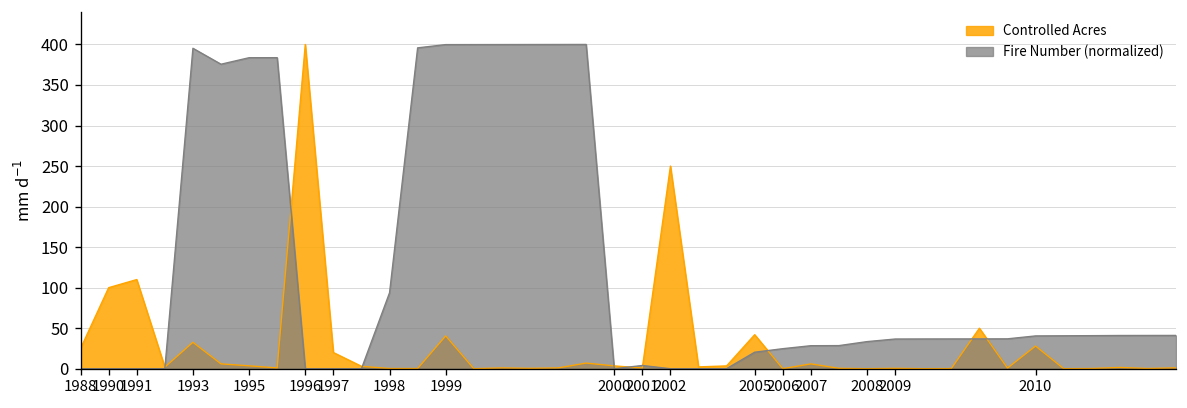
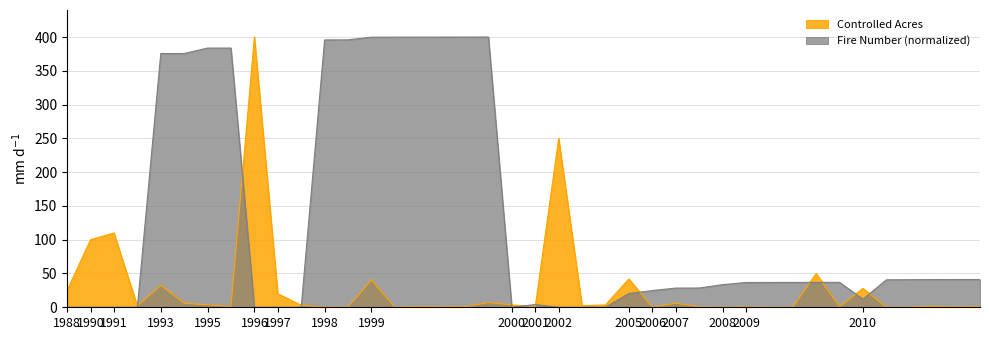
  {
    "Controlled Acres": {
      "1993": 30,
      "1995": 0,
      "1998": 0,
      "1999": 40,
      "2010": 30
    },
    "Fire Number (normalized)": {
-     "1993": 400,
+     "1993": 380,
      "1995": 380,
-     "1998": 90,
+     "1998": 400,
      "1999": 400,
-     "2010": 40
+     "2010": 10
    }
  }
